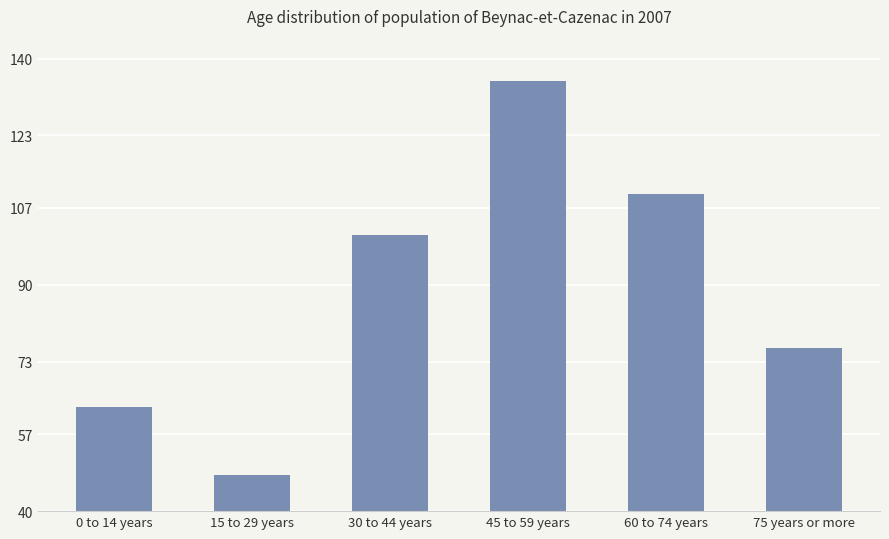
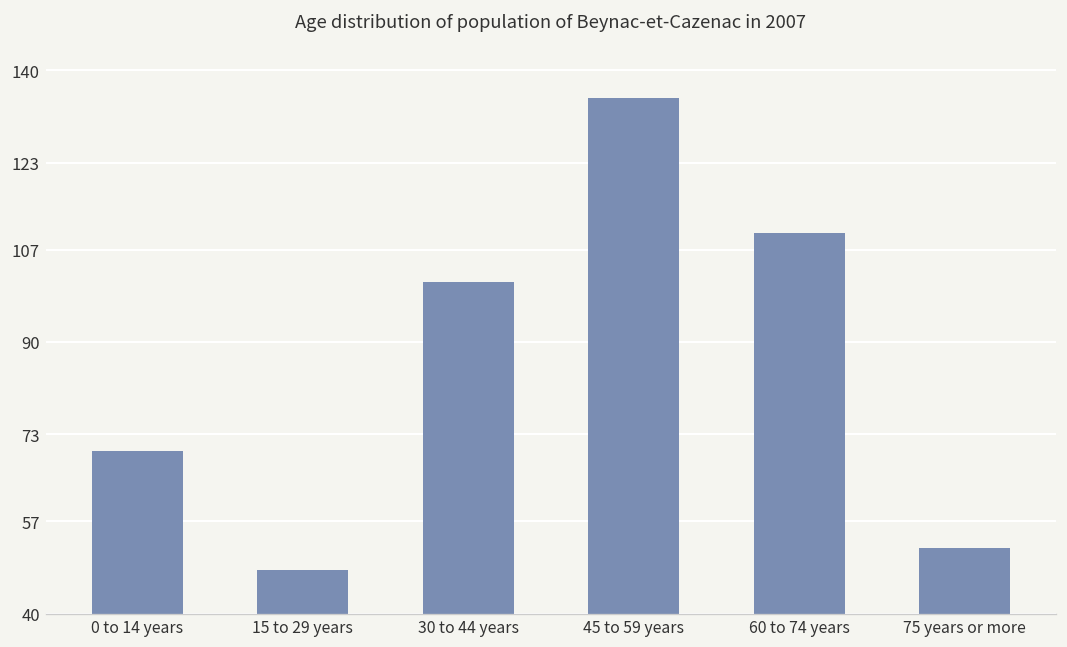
  {
-   "0 to 14 years": 63,
+   "0 to 14 years": 70,
    "15 to 29 years": 48,
    "30 to 44 years": 101,
    "45 to 59 years": 135,
    "60 to 74 years": 110,
-   "75 years or more": 76
+   "75 years or more": 52
  }
